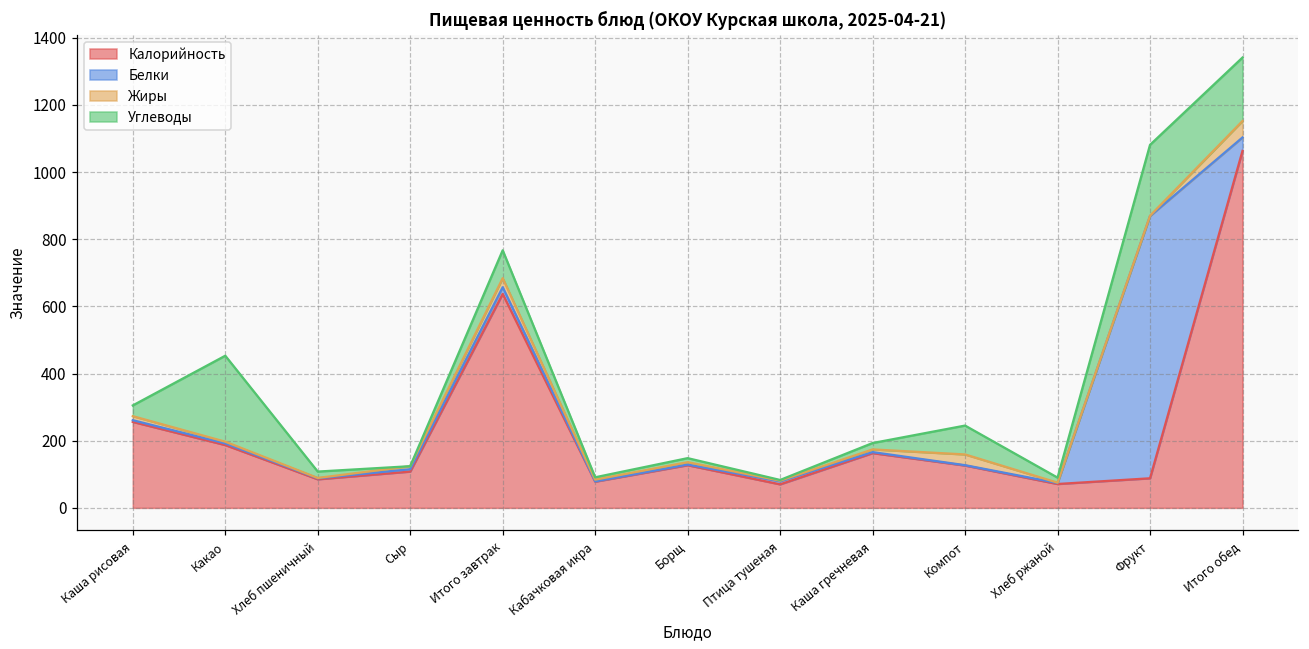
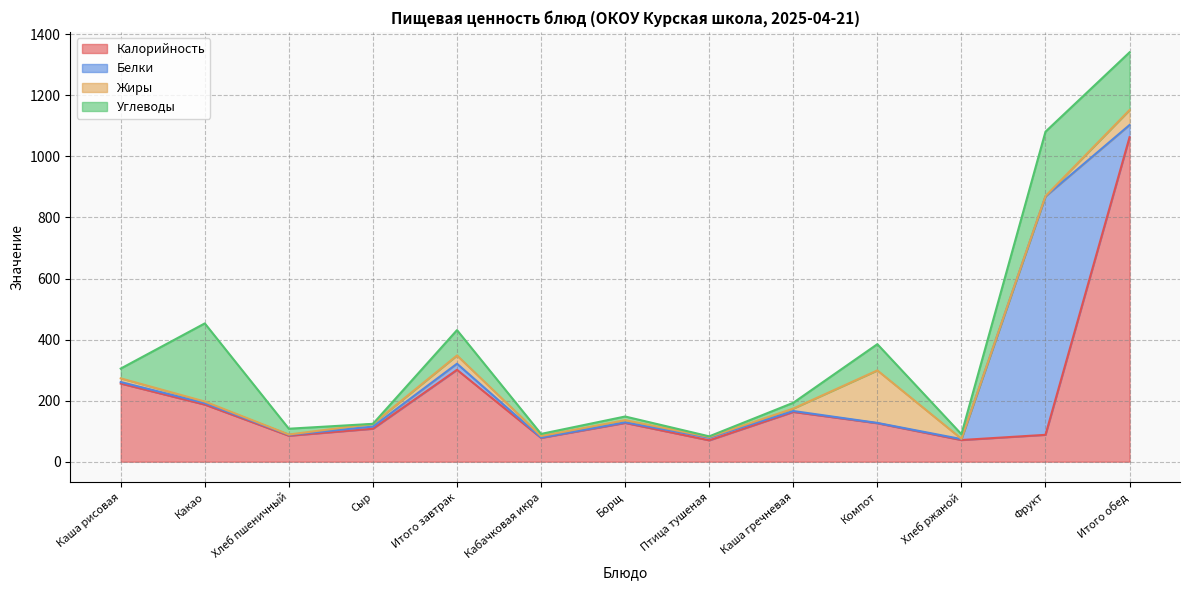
  {
    "Калорийность": {
-     "Итого завтрак": 640,
+     "Итого завтрак": 300,
      "Птица тушеная": 70,
      "Фрукт": 90,
      "Итого обед": 1060
    },
    "Белки": {
      "Итого завтрак": 20,
      "Итого обед": 40
    },
    "Жиры": {
      "Каша рисовая": 10,
      "Итого завтрак": 30,
-     "Компот": 30,
+     "Компот": 170,
      "Итого обед": 50
    },
    "Углеводы": {
      "Каша рисовая": 30,
      "Какао": 260,
      "Хлеб пшеничный": 20,
      "Итого завтрак": 80,
      "Борщ": 10,
      "Каша гречневая": 20,
      "Компот": 90,
      "Хлеб ржаной": 20,
      "Фрукт": 210,
      "Итого обед": 190
    }
  }
